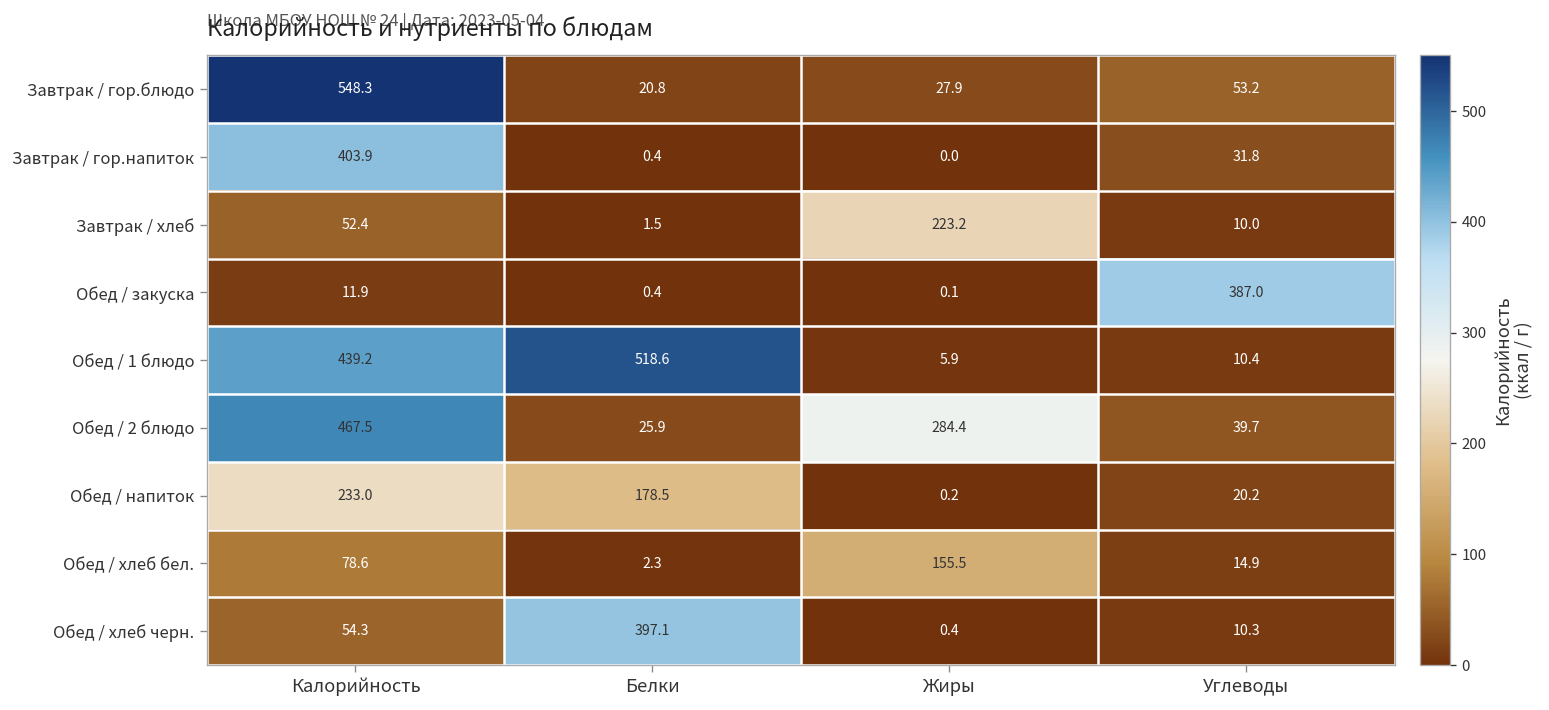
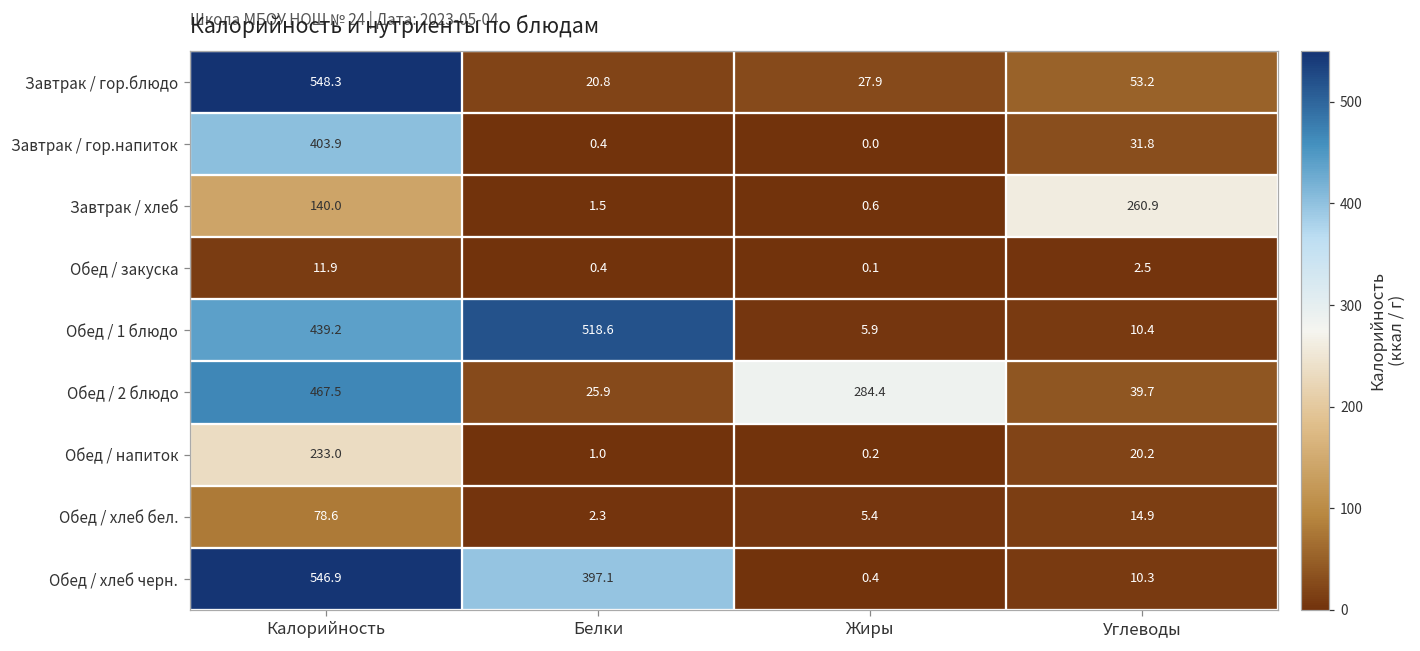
  {
    "Завтрак / гор.блюдо": {
      "Калорийность": 548.3,
      "Белки": 20.8,
      "Жиры": 27.9,
      "Углеводы": 53.2
    },
    "Завтрак / гор.напиток": {
      "Калорийность": 403.9,
      "Белки": 0.4,
      "Жиры": 0.0,
      "Углеводы": 31.8
    },
    "Завтрак / хлеб": {
-     "Калорийность": 52.4,
+     "Калорийность": 140.0,
      "Белки": 1.5,
-     "Жиры": 223.2,
-     "Углеводы": 10.0
+     "Жиры": 0.6,
+     "Углеводы": 260.9
    },
    "Обед / закуска": {
      "Калорийность": 11.9,
      "Белки": 0.4,
      "Жиры": 0.1,
-     "Углеводы": 387.0
+     "Углеводы": 2.5
    },
    "Обед / 1 блюдо": {
      "Калорийность": 439.2,
      "Белки": 518.6,
      "Жиры": 5.9,
      "Углеводы": 10.4
    },
    "Обед / 2 блюдо": {
      "Калорийность": 467.5,
      "Белки": 25.9,
      "Жиры": 284.4,
      "Углеводы": 39.7
    },
    "Обед / напиток": {
      "Калорийность": 233.0,
-     "Белки": 178.5,
+     "Белки": 1.0,
      "Жиры": 0.2,
      "Углеводы": 20.2
    },
    "Обед / хлеб бел.": {
      "Калорийность": 78.6,
      "Белки": 2.3,
-     "Жиры": 155.5,
+     "Жиры": 5.4,
      "Углеводы": 14.9
    },
    "Обед / хлеб черн.": {
-     "Калорийность": 54.3,
+     "Калорийность": 546.9,
      "Белки": 397.1,
      "Жиры": 0.4,
      "Углеводы": 10.3
    }
  }
